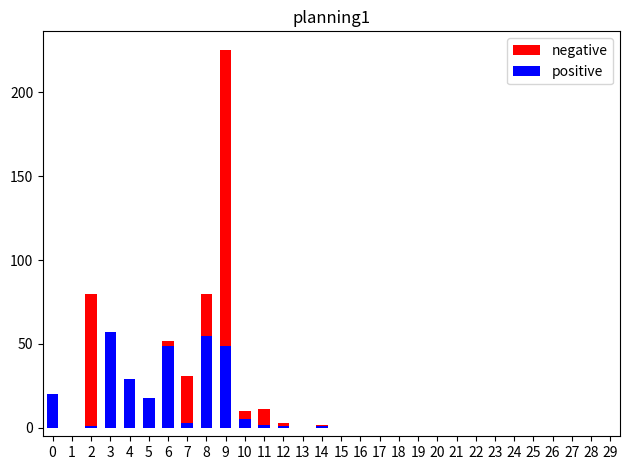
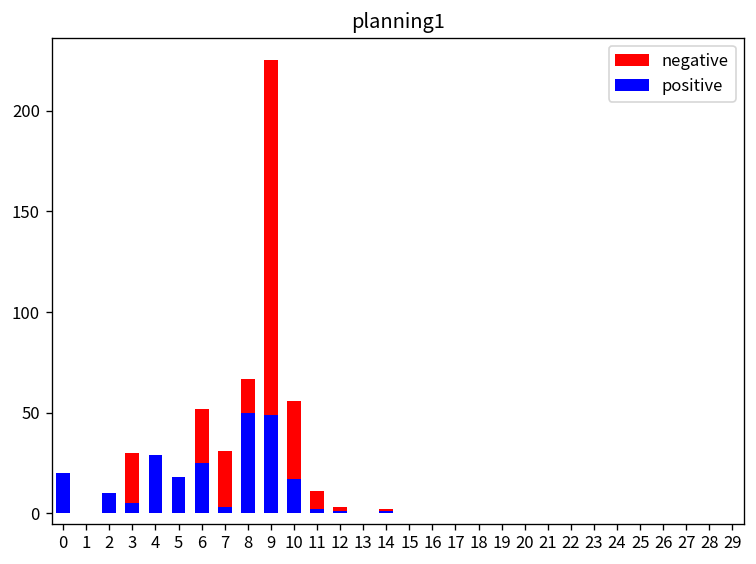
  {
    "negative": {
      "1": 0,
-     "2": 80,
+     "2": 5,
      "6": 52,
      "7": 31,
-     "8": 80,
+     "8": 67,
      "9": 225,
-     "10": 10,
+     "10": 56,
      "11": 11,
      "12": 3,
      "13": 0,
      "14": 2,
      "15": 0,
      "16": 0,
      "17": 0,
      "18": 0,
      "19": 0,
      "20": 0,
      "21": 0,
      "22": 0,
      "23": 0,
      "24": 0,
      "25": 0,
      "26": 0,
      "27": 0,
      "28": 0,
      "29": 0
    },
    "positive": {
      "0": 20,
      "1": 0,
-     "2": 1,
-     "3": 57,
+     "2": 10,
+     "3": 5,
      "4": 29,
      "5": 18,
-     "6": 49,
-     "8": 55,
-     "10": 5,
+     "6": 25,
+     "8": 50,
+     "10": 17,
      "13": 0,
      "15": 0,
      "16": 0,
      "17": 0,
      "18": 0,
      "19": 0,
      "20": 0,
      "21": 0,
      "22": 0,
      "23": 0,
      "24": 0,
      "25": 0,
      "26": 0,
      "27": 0,
      "28": 0,
      "29": 0
    }
  }
